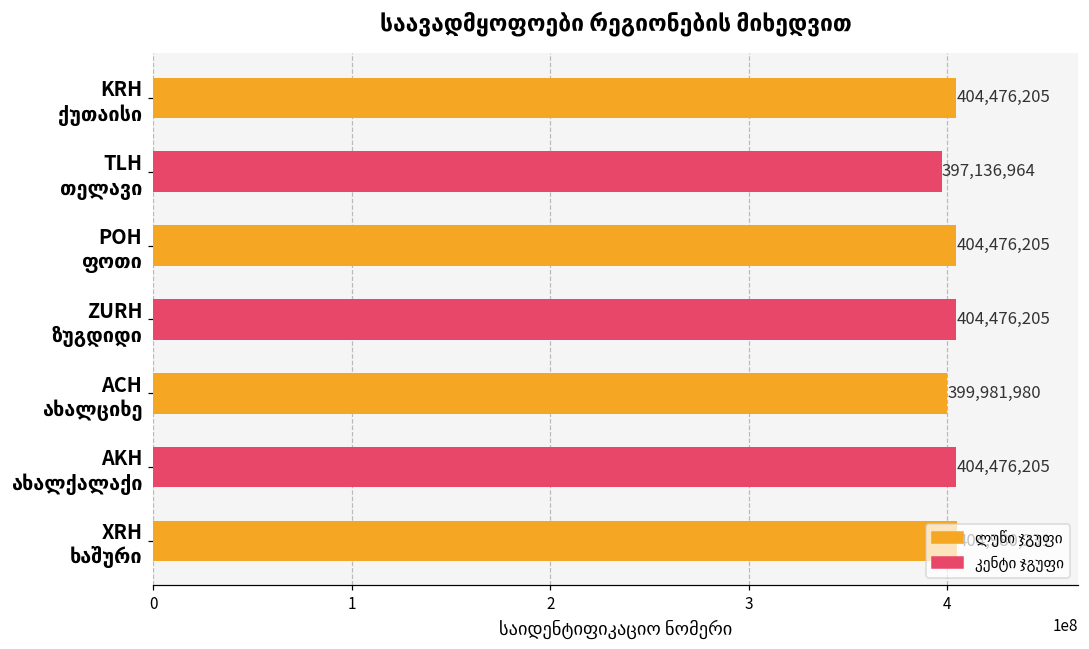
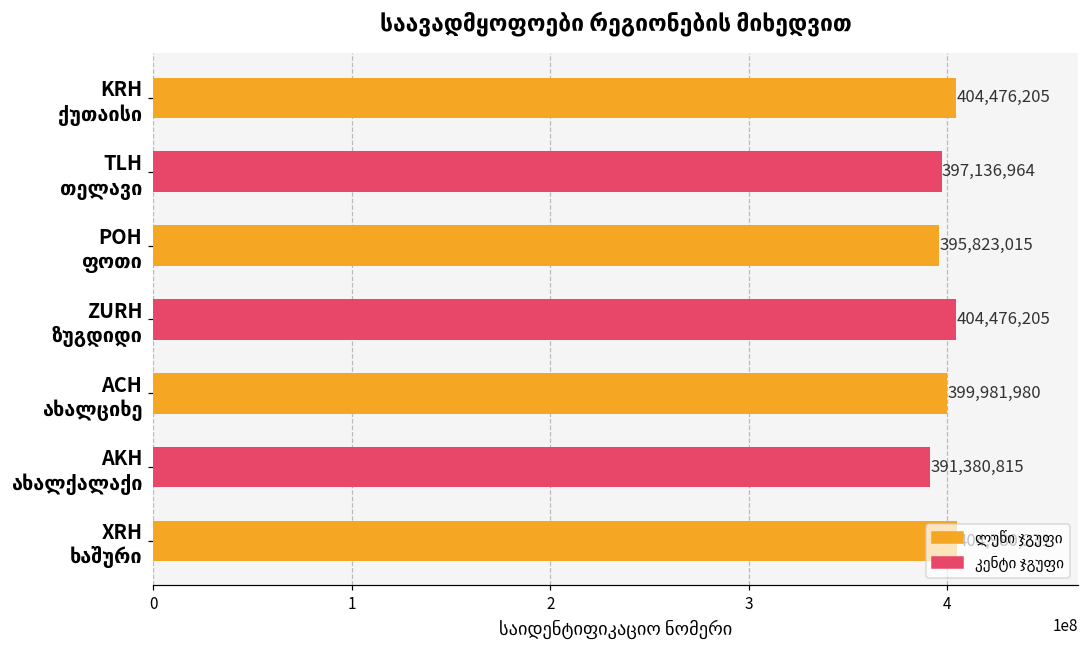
  {
    "KRH ქუთაისი": "404,476,205",
    "TLH თელავი": "397,136,964",
-   "POH ფოთი": "404,476,205",
+   "POH ფოთი": "395,823,015",
    "ZURH ზუგდიდი": "404,476,205",
    "ACH ახალციხე": "399,981,980",
-   "AKH ახალქალაქი": "404,476,205"
+   "AKH ახალქალაქი": "391,380,815"
  }
